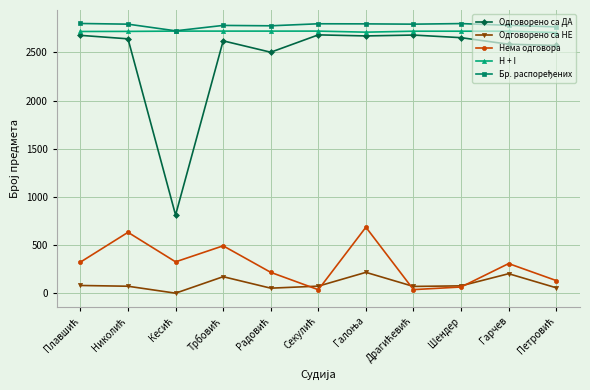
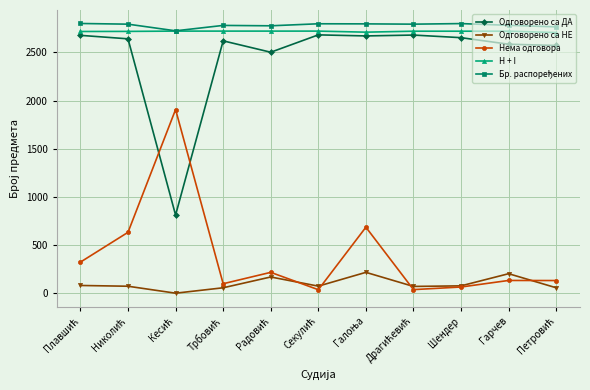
  {
    "Одговорено са НЕ": {
      "Плавшић": 100,
      "Николић": 100,
      "Кесић": 0,
-     "Трбовић": 200,
-     "Радовић": 100,
+     "Трбовић": 100,
+     "Радовић": 200,
      "Секулић": 100,
      "Галоња": 200,
      "Драгићевић": 100,
      "Гарчев": 200,
      "Петровић": 100
    },
    "Нема одговора": {
      "Плавшић": 300,
      "Николић": 600,
-     "Кесић": 300,
-     "Трбовић": 500,
+     "Кесић": 1900,
+     "Трбовић": 100,
      "Радовић": 200,
      "Секулић": 0,
      "Галоња": 700,
      "Драгићевић": 0,
-     "Гарчев": 300,
+     "Гарчев": 100,
      "Петровић": 100
    }
  }
